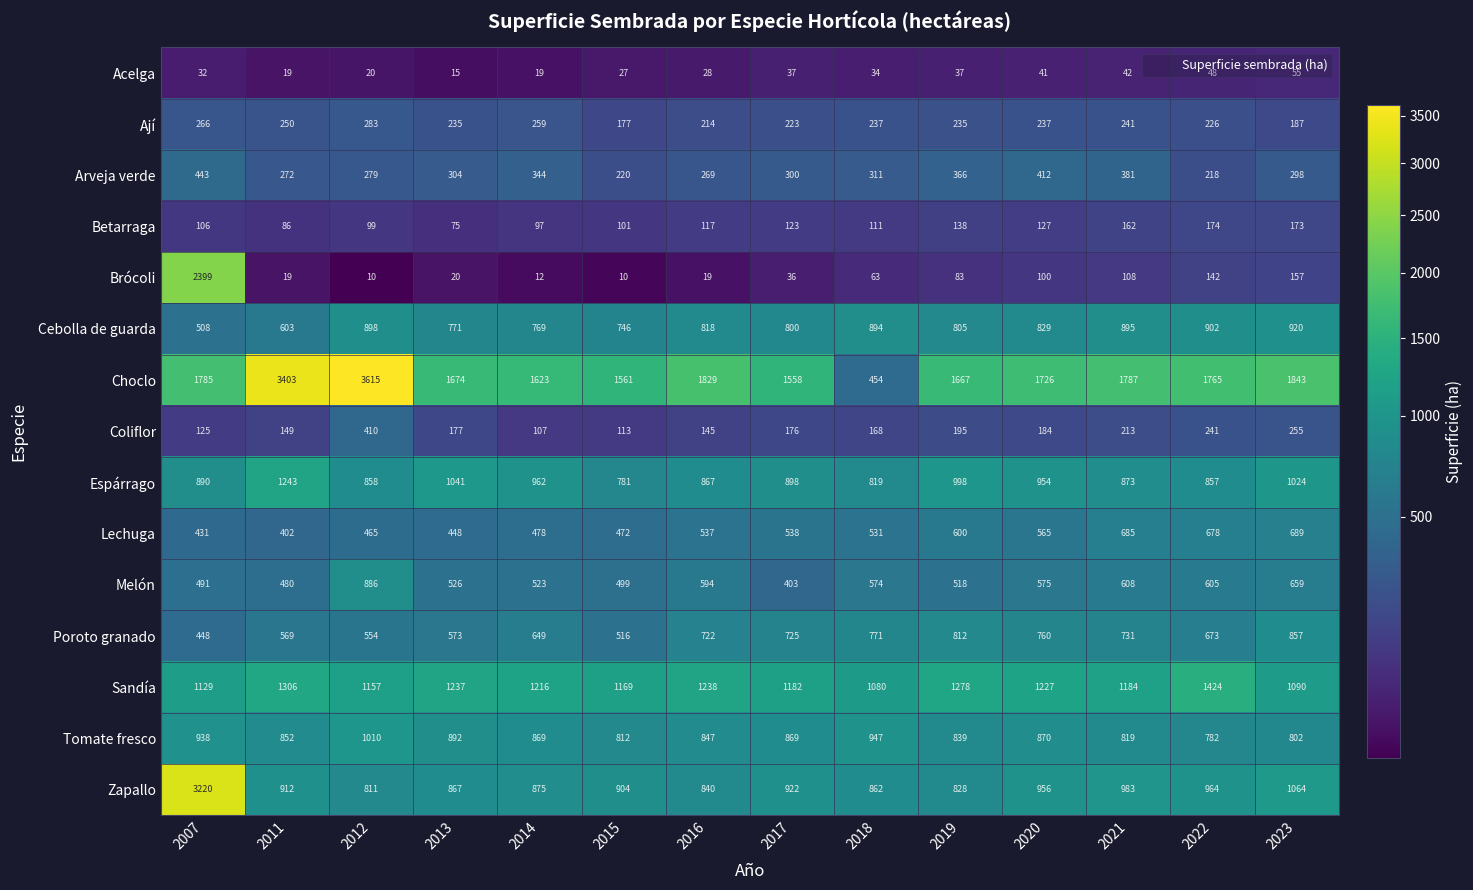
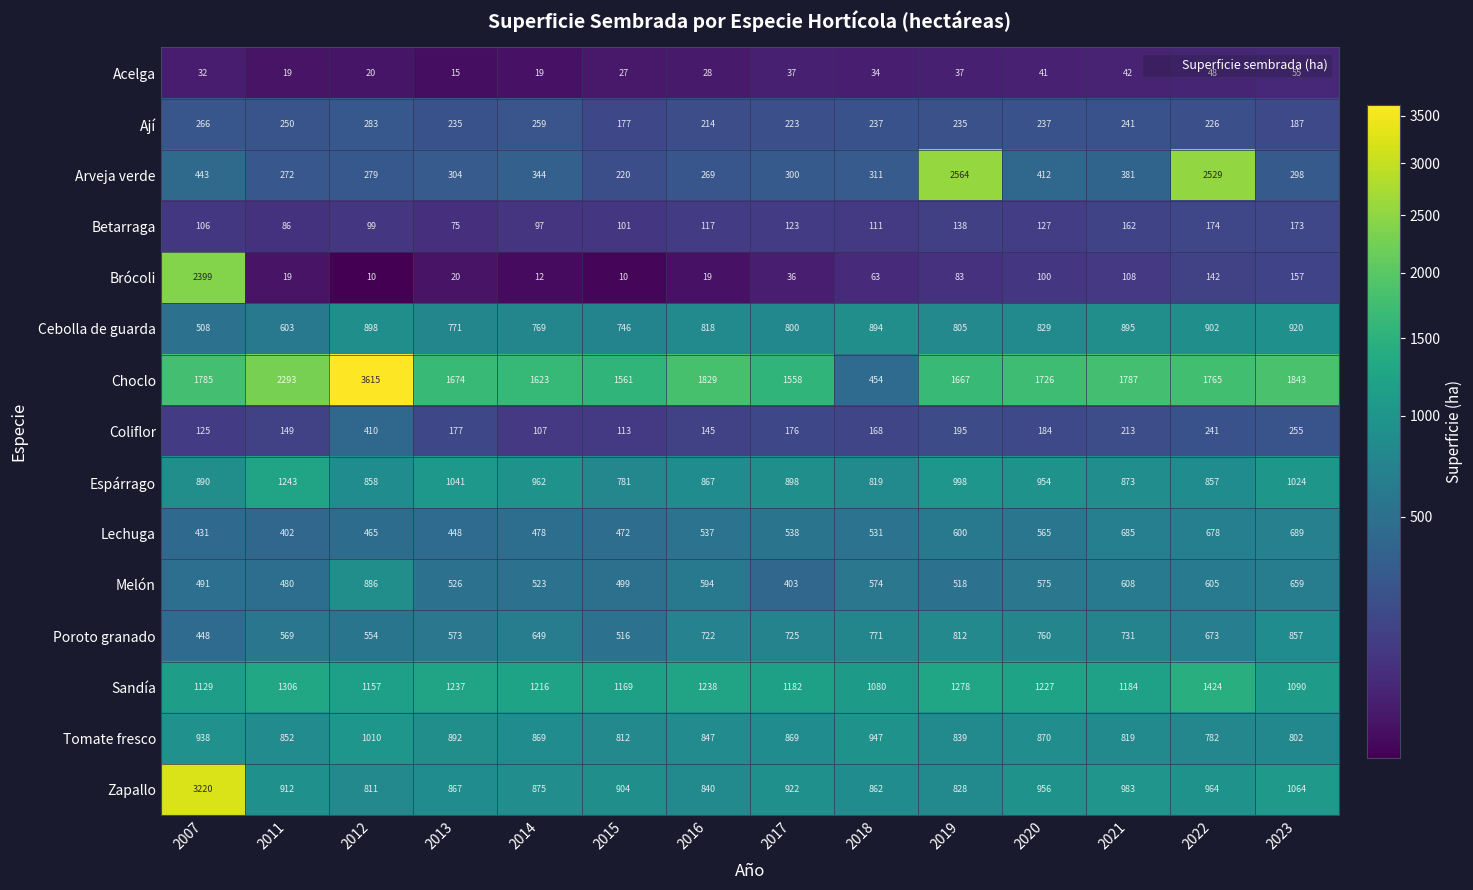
  {
    "Arveja verde": {
      "2007": 443,
      "2011": 272,
      "2012": 279,
      "2013": 304,
      "2014": 344,
      "2015": 220,
      "2016": 269,
      "2017": 300,
      "2018": 311,
-     "2019": 366,
+     "2019": 2564,
      "2020": 412,
      "2021": 381,
-     "2022": 218,
+     "2022": 2529,
      "2023": 298
    },
    "Choclo": {
      "2007": 1785,
-     "2011": 3403,
+     "2011": 2293,
      "2012": 3615,
      "2013": 1674,
      "2014": 1623,
      "2015": 1561,
      "2016": 1829,
      "2017": 1558,
      "2018": 454,
      "2019": 1667,
      "2020": 1726,
      "2021": 1787,
      "2022": 1765,
      "2023": 1843
    }
  }
